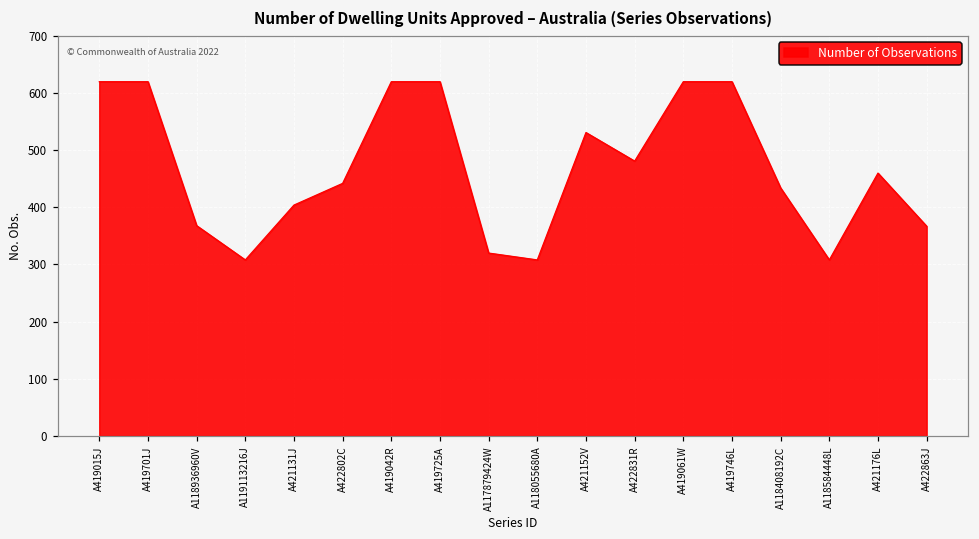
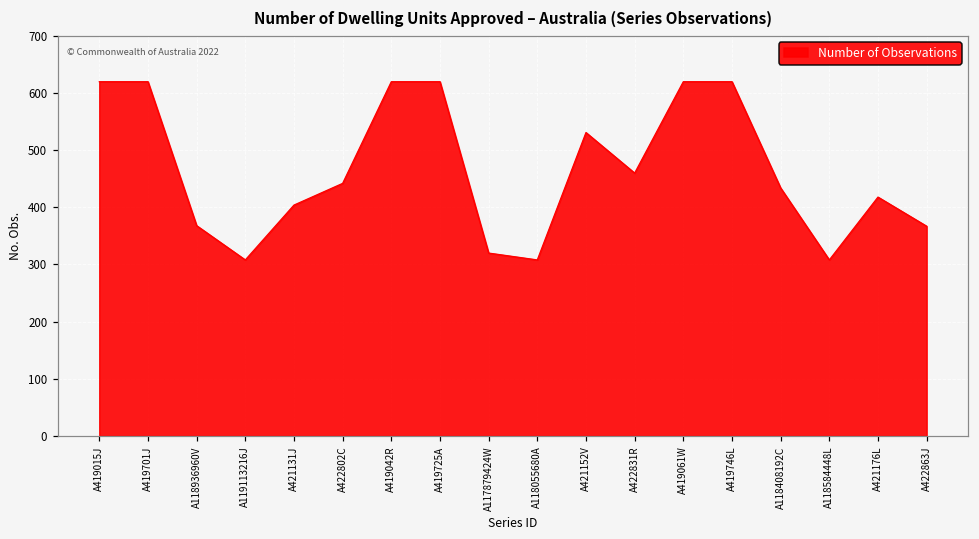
  {
    "A118936960V": 370,
    "A119113216J": 310,
    "A421131J": 400,
    "A422802C": 440,
    "A419042R": 620,
    "A419725A": 620,
    "A117879424W": 320,
    "A118055680A": 310,
    "A421152V": 530,
-   "A422831R": 480,
+   "A422831R": 460,
    "A419061W": 620,
    "A419746L": 620,
    "A118408192C": 430,
    "A118584448L": 310,
-   "A421176L": 460,
+   "A421176L": 420,
    "A422863J": 370
  }
